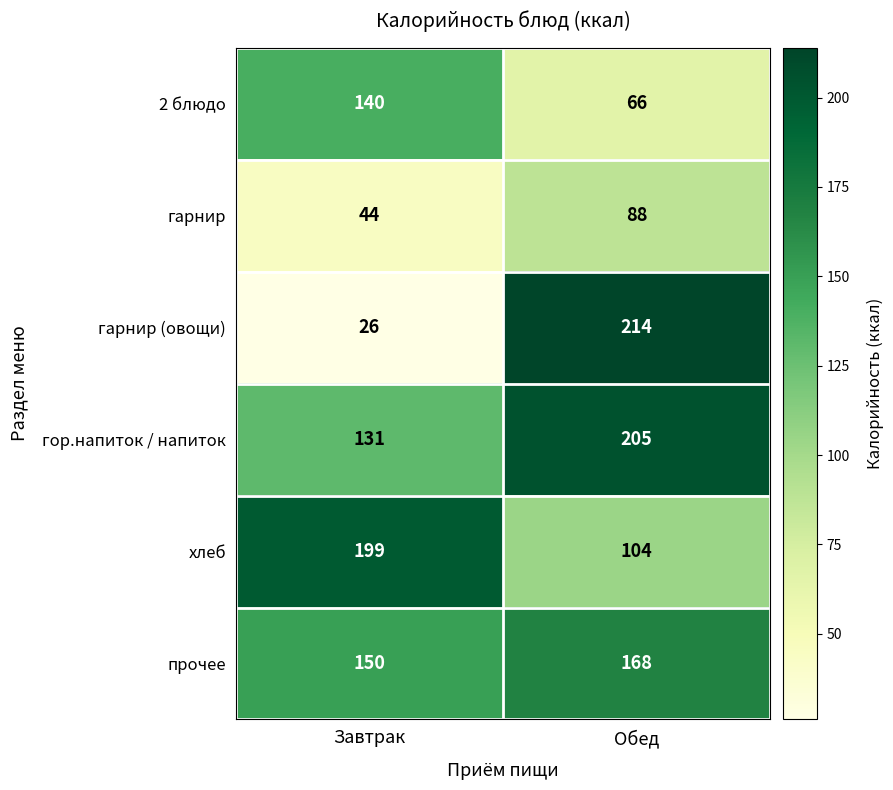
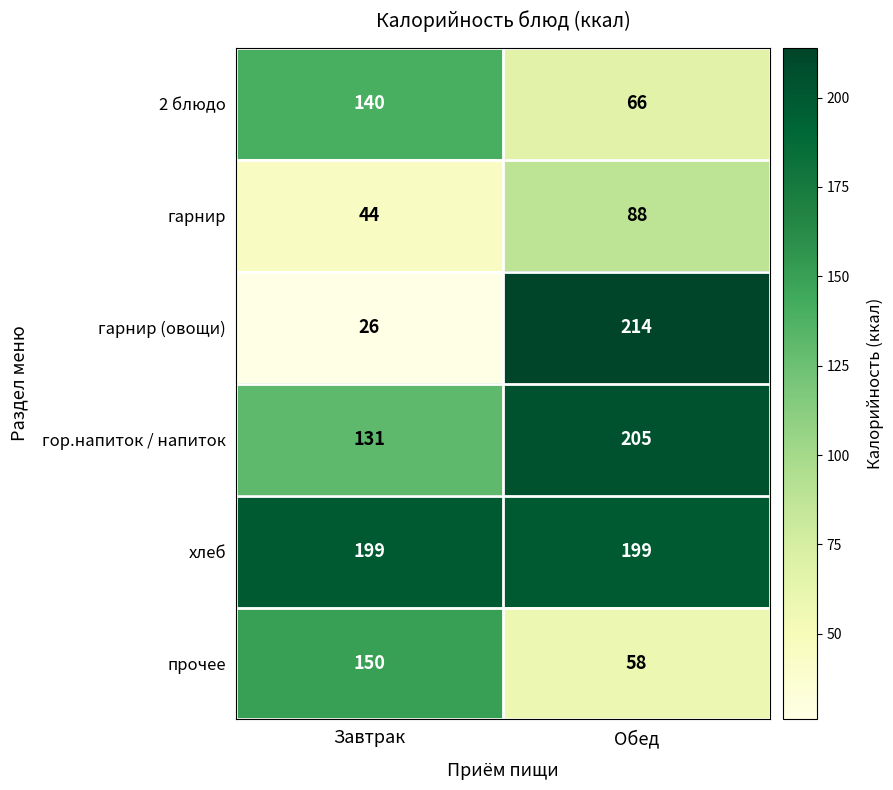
  {
    "2 блюдо": {
      "Завтрак": 140,
      "Обед": 66
    },
    "гарнир": {
      "Завтрак": 44,
      "Обед": 88
    },
    "гарнир (овощи)": {
      "Завтрак": 26,
      "Обед": 214
    },
    "гор.напиток / напиток": {
      "Завтрак": 131,
      "Обед": 205
    },
    "хлеб": {
      "Завтрак": 199,
-     "Обед": 104
+     "Обед": 199
    },
    "прочее": {
      "Завтрак": 150,
-     "Обед": 168
+     "Обед": 58
    }
  }
